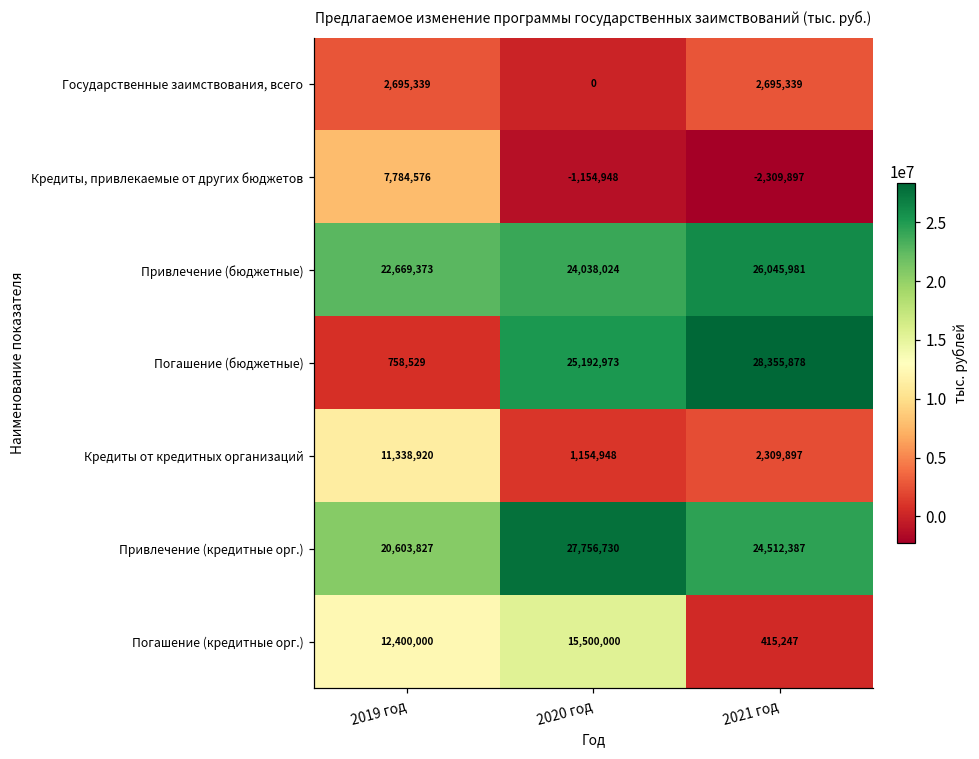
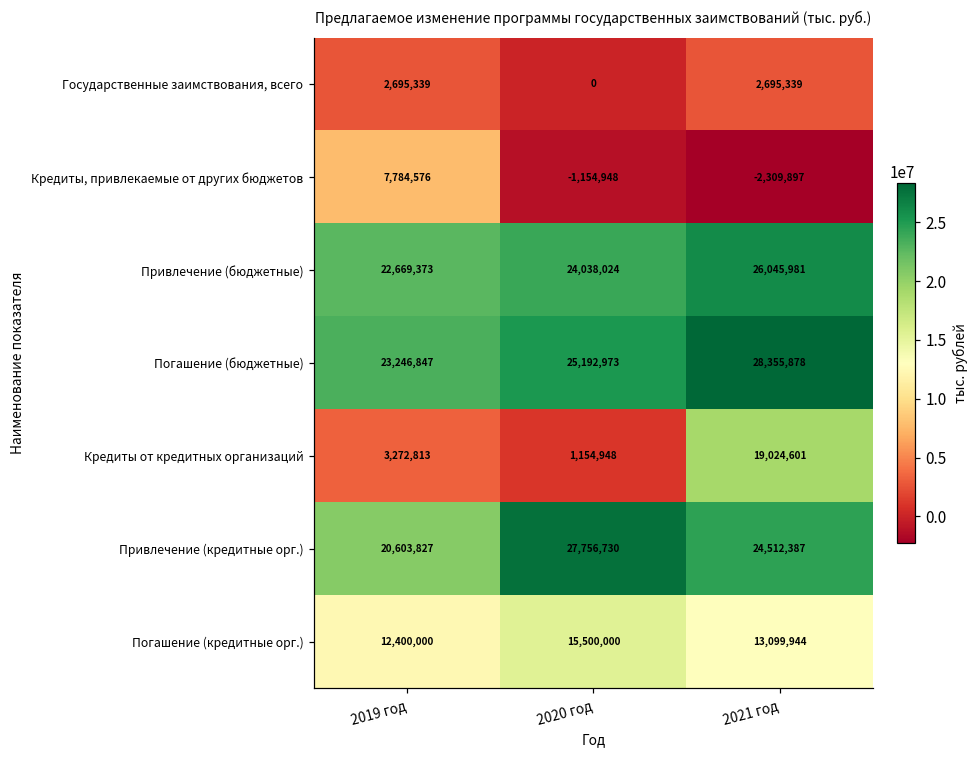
  {
    "Государственные заимствования, всего": {
      "2019 год": "2,695,339",
      "2020 год": "0",
      "2021 год": "2,695,339"
    },
    "Кредиты, привлекаемые от других бюджетов": {
      "2019 год": "7,784,576",
      "2020 год": "-1,154,948",
      "2021 год": "-2,309,897"
    },
    "Привлечение (бюджетные)": {
      "2019 год": "22,669,373",
      "2020 год": "24,038,024",
      "2021 год": "26,045,981"
    },
    "Погашение (бюджетные)": {
-     "2019 год": "758,529",
+     "2019 год": "23,246,847",
      "2020 год": "25,192,973",
      "2021 год": "28,355,878"
    },
    "Кредиты от кредитных организаций": {
-     "2019 год": "11,338,920",
+     "2019 год": "3,272,813",
      "2020 год": "1,154,948",
-     "2021 год": "2,309,897"
+     "2021 год": "19,024,601"
    },
    "Привлечение (кредитные орг.)": {
      "2019 год": "20,603,827",
      "2020 год": "27,756,730",
      "2021 год": "24,512,387"
    },
    "Погашение (кредитные орг.)": {
      "2019 год": "12,400,000",
      "2020 год": "15,500,000",
-     "2021 год": "415,247"
+     "2021 год": "13,099,944"
    }
  }
